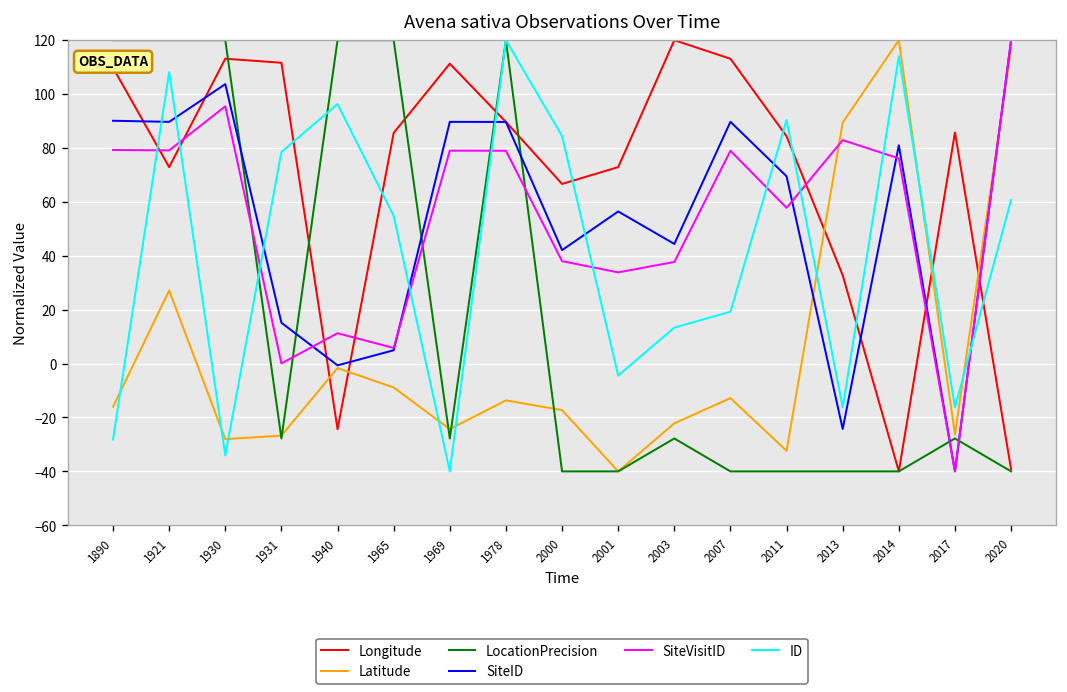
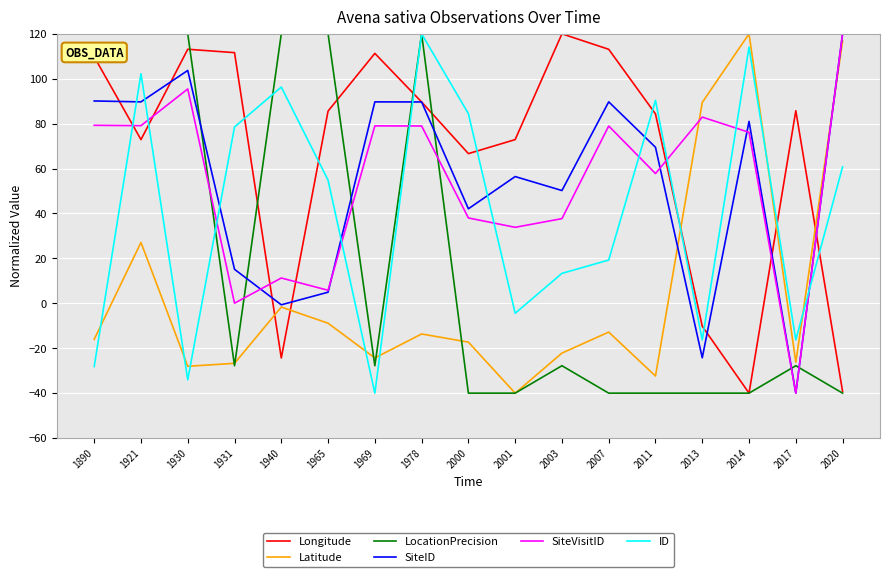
  {
    "Longitude": {
      "1921": 73,
      "1930": 113,
      "1931": 112,
      "1940": -24,
      "1965": 86,
      "1969": 111,
      "2000": 67,
      "2001": 73,
      "2003": 120,
      "2007": 113,
      "2011": 84,
-     "2013": 33,
+     "2013": -10,
      "2017": 86
    },
    "Latitude": {
      "1890": -16,
      "1921": 27,
      "1930": -28,
      "1965": -9,
      "1969": -24,
      "1978": -14,
      "2000": -17,
      "2003": -22,
      "2007": -13,
      "2011": -32,
      "2013": 89,
      "2014": 120,
      "2017": -26,
      "2020": 117
    },
    "LocationPrecision": {
      "1890": 120,
      "1921": 120,
      "1930": 120,
      "1940": 120,
      "1965": 120,
      "1969": -28,
      "2000": -40,
      "2003": -28,
      "2007": -40,
      "2011": -40,
      "2013": -40,
      "2017": -28
    },
    "SiteID": {
      "1890": 90,
      "1921": 90,
      "1930": 104,
      "1931": 15,
      "1969": 90,
      "2000": 42,
      "2001": 56,
-     "2003": 44,
+     "2003": 50,
      "2007": 90,
      "2011": 69,
      "2013": -24,
      "2014": 81
    },
    "SiteVisitID": {
      "1890": 79,
      "1921": 79,
      "1930": 95,
      "1931": 0,
      "1940": 11,
      "1969": 79,
      "1978": 79,
      "2000": 38,
      "2001": 34,
      "2003": 38,
      "2007": 79,
      "2011": 58,
      "2013": 83,
      "2014": 76
    },
    "ID": {
      "1890": -28,
-     "1921": 108,
+     "1921": 102,
      "1930": -34,
      "1931": 79,
      "1940": 96,
      "1965": 55,
      "1969": -40,
      "2000": 84,
      "2001": -4,
      "2003": 13,
      "2007": 19,
      "2011": 90,
      "2013": -16,
      "2014": 114,
      "2017": -16,
      "2020": 61
    }
  }
